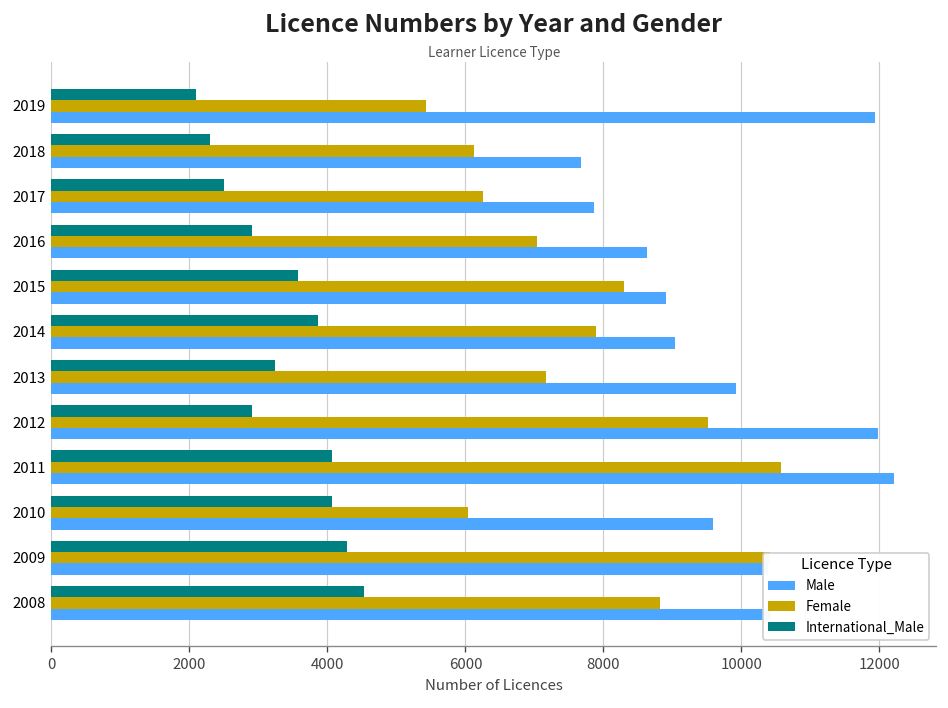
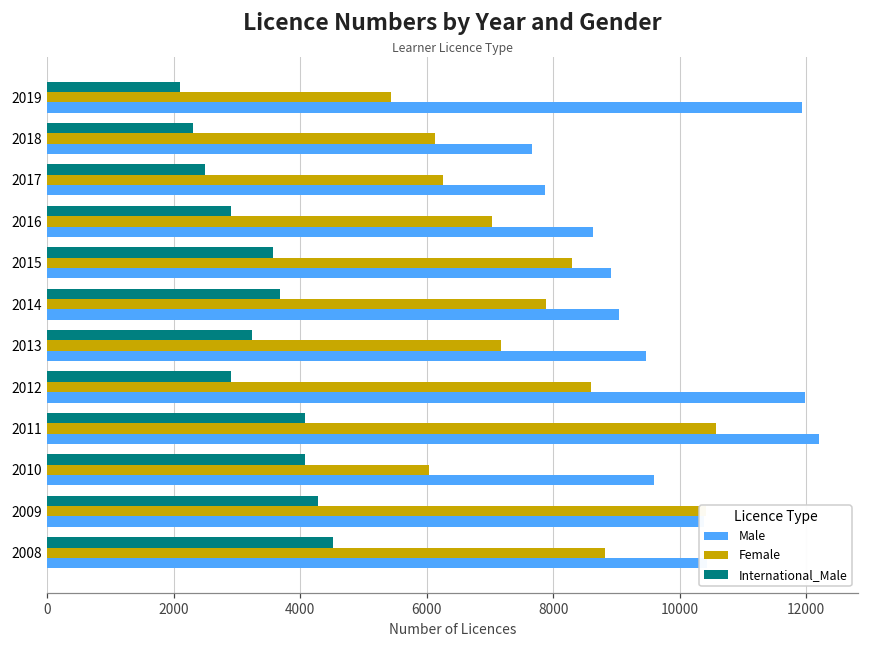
  {
    "Male": {
      "2019": 11900,
      "2018": 7700,
      "2017": 7900,
      "2016": 8600,
      "2015": 8900,
      "2014": 9000,
-     "2013": 9900,
+     "2013": 9500,
      "2012": 12000,
      "2011": 12200,
      "2010": 9600
    },
    "Female": {
      "2019": 5400,
      "2018": 6100,
      "2017": 6300,
      "2016": 7000,
      "2015": 8300,
      "2014": 7900,
      "2013": 7200,
-     "2012": 9500,
+     "2012": 8600,
      "2011": 10600,
      "2010": 6000,
      "2008": 8800
    },
    "International_Male": {
      "2019": 2100,
      "2018": 2300,
      "2017": 2500,
      "2016": 2900,
      "2015": 3600,
-     "2014": 3900,
+     "2014": 3700,
      "2013": 3200,
      "2012": 2900,
      "2011": 4100,
      "2010": 4100,
      "2009": 4300,
      "2008": 4500
    }
  }
